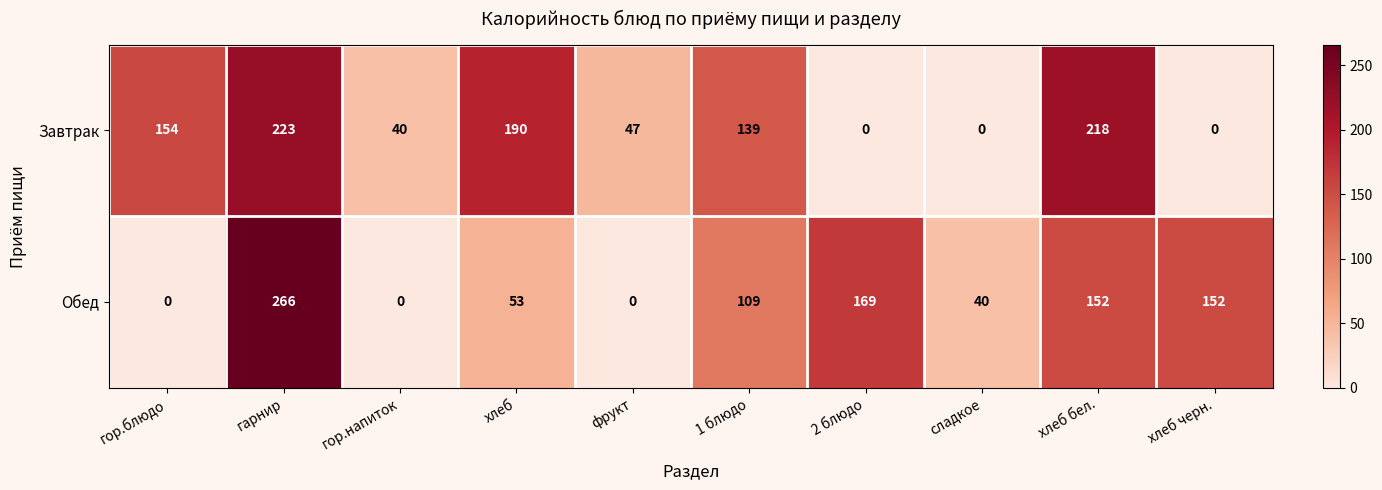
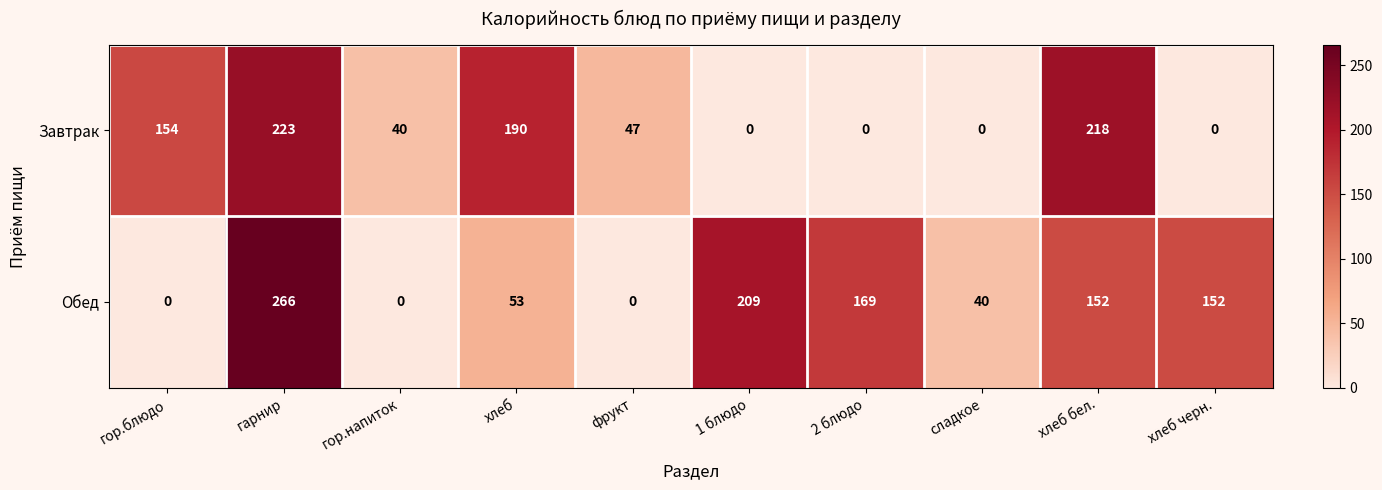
  {
    "Завтрак": {
      "гор.блюдо": 154,
      "гарнир": 223,
      "гор.напиток": 40,
      "хлеб": 190,
      "фрукт": 47,
-     "1 блюдо": 139,
+     "1 блюдо": 0,
      "2 блюдо": 0,
      "сладкое": 0,
      "хлеб бел.": 218,
      "хлеб черн.": 0
    },
    "Обед": {
      "гор.блюдо": 0,
      "гарнир": 266,
      "гор.напиток": 0,
      "хлеб": 53,
      "фрукт": 0,
-     "1 блюдо": 109,
+     "1 блюдо": 209,
      "2 блюдо": 169,
      "сладкое": 40,
      "хлеб бел.": 152,
      "хлеб черн.": 152
    }
  }
